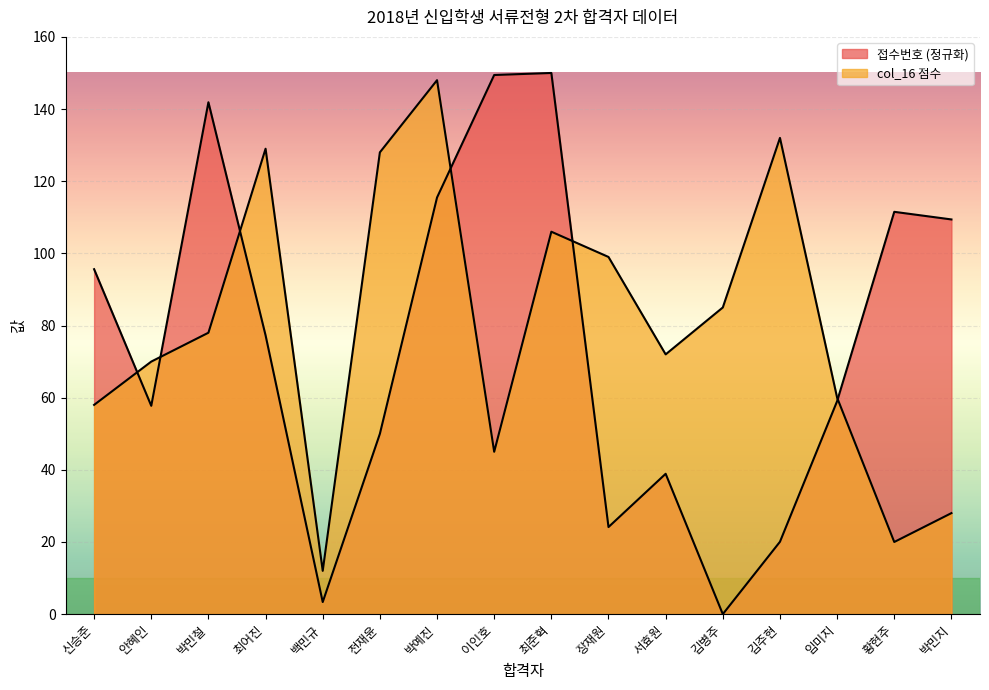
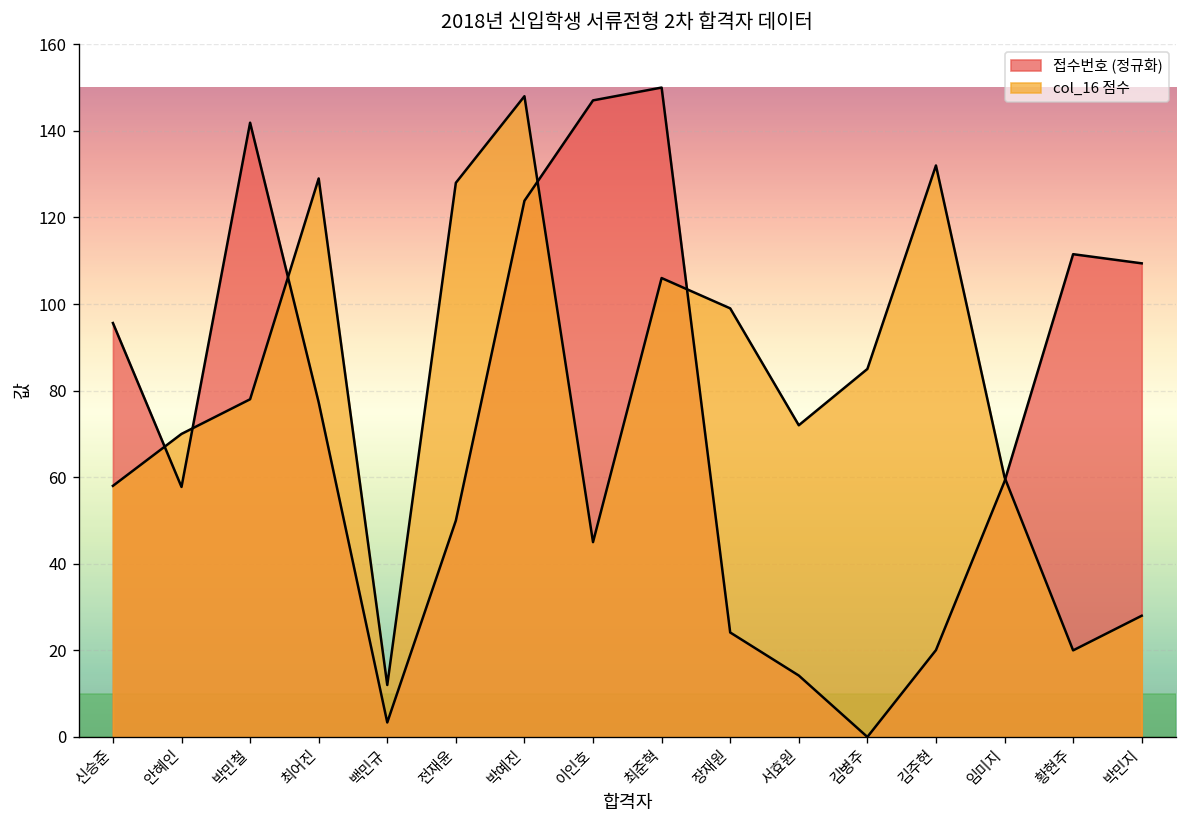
  {
    "접수번호 (정규화)": {
      "신승준": 96,
      "안혜인": 58,
      "박민철": 142,
      "최어진": 77,
      "전재윤": 50,
-     "박예진": 115,
-     "이인호": 149,
+     "박예진": 124,
+     "이인호": 147,
      "최준혁": 150,
      "장재원": 24,
-     "서효원": 39,
+     "서효원": 14,
      "김주현": 20,
      "임미지": 59,
      "황현주": 112,
      "박민지": 109
    },
    "col_16 점수": {
      "신승준": 58,
      "안혜인": 70,
      "박민철": 78,
      "최어진": 129,
      "백민규": 12,
      "전재윤": 128,
      "박예진": 148,
      "이인호": 45,
      "최준혁": 106,
      "장재원": 99,
      "서효원": 72,
      "김병주": 85,
      "김주현": 132,
      "임미지": 60,
      "황현주": 20,
      "박민지": 28
    }
  }
